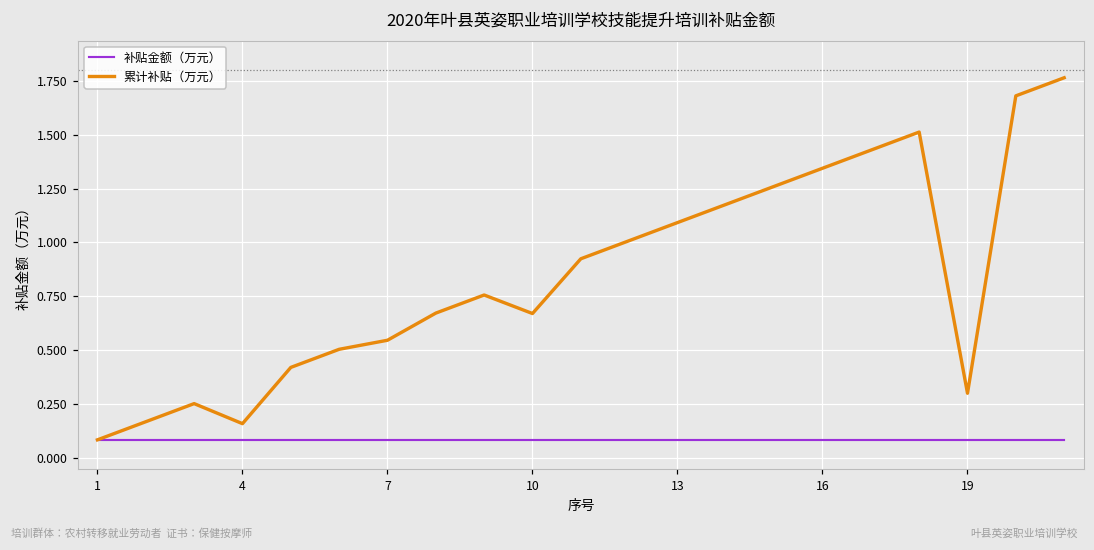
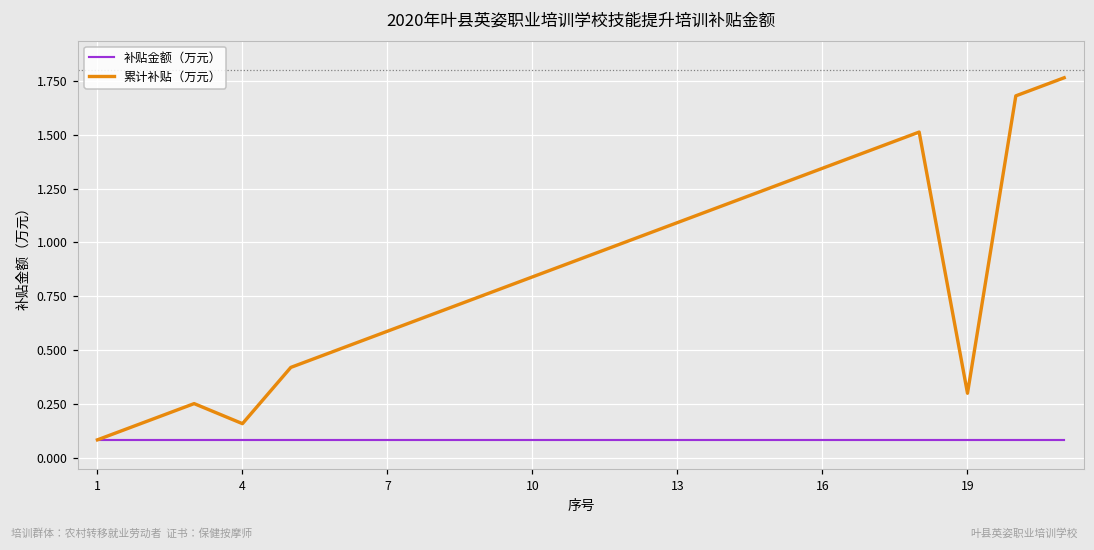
  {
    "补贴金额（万元）": {
      "4": 0.08,
      "7": 0.08,
      "10": 0.08,
      "13": 0.08,
      "16": 0.08,
      "19": 0.08
    },
    "累计补贴（万元）": {
      "4": 0.16,
-     "7": 0.55,
-     "10": 0.67,
+     "7": 0.59,
+     "10": 0.84,
      "13": 1.09,
      "16": 1.34,
      "19": 0.30
    }
  }
